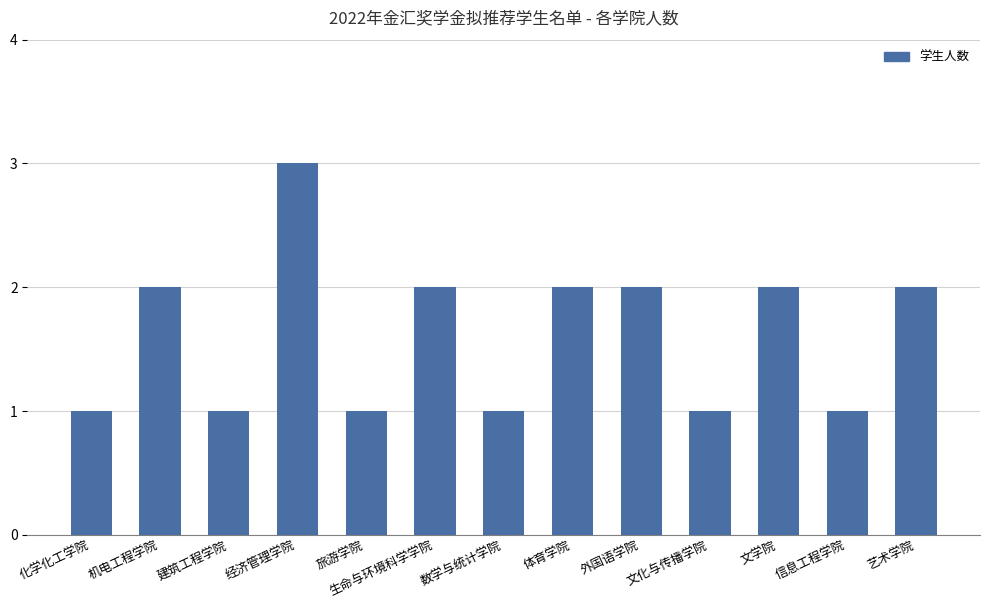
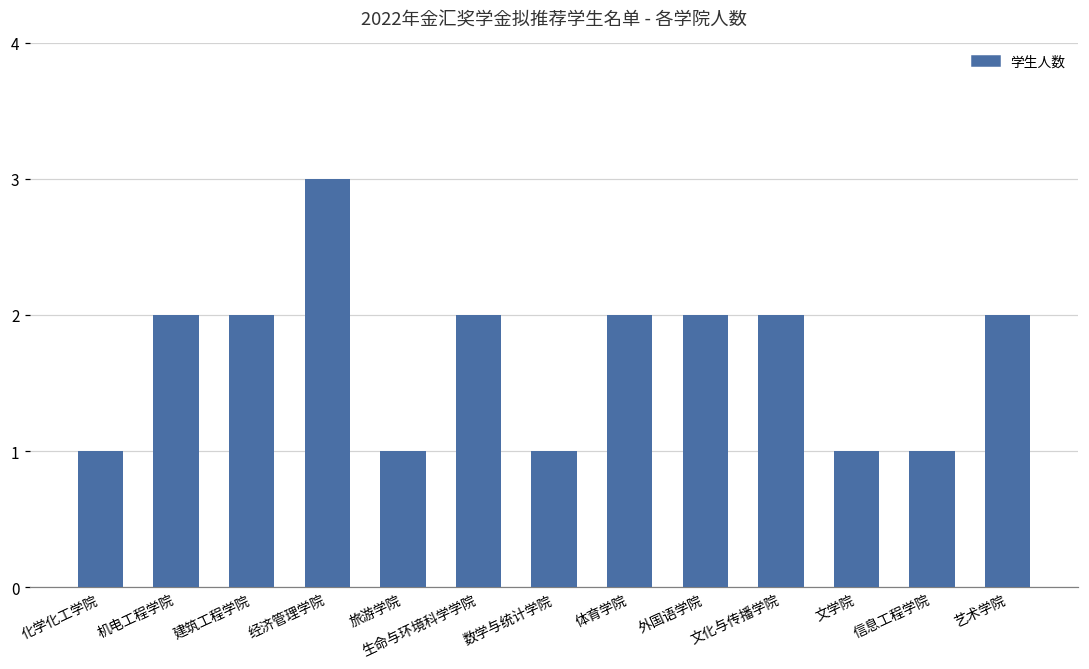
  {
    "化学化工学院": 1,
    "机电工程学院": 2,
-   "建筑工程学院": 1,
+   "建筑工程学院": 2,
    "经济管理学院": 3,
    "旅游学院": 1,
    "生命与环境科学学院": 2,
    "数学与统计学院": 1,
    "体育学院": 2,
    "外国语学院": 2,
-   "文化与传播学院": 1,
-   "文学院": 2,
+   "文化与传播学院": 2,
+   "文学院": 1,
    "信息工程学院": 1,
    "艺术学院": 2
  }
